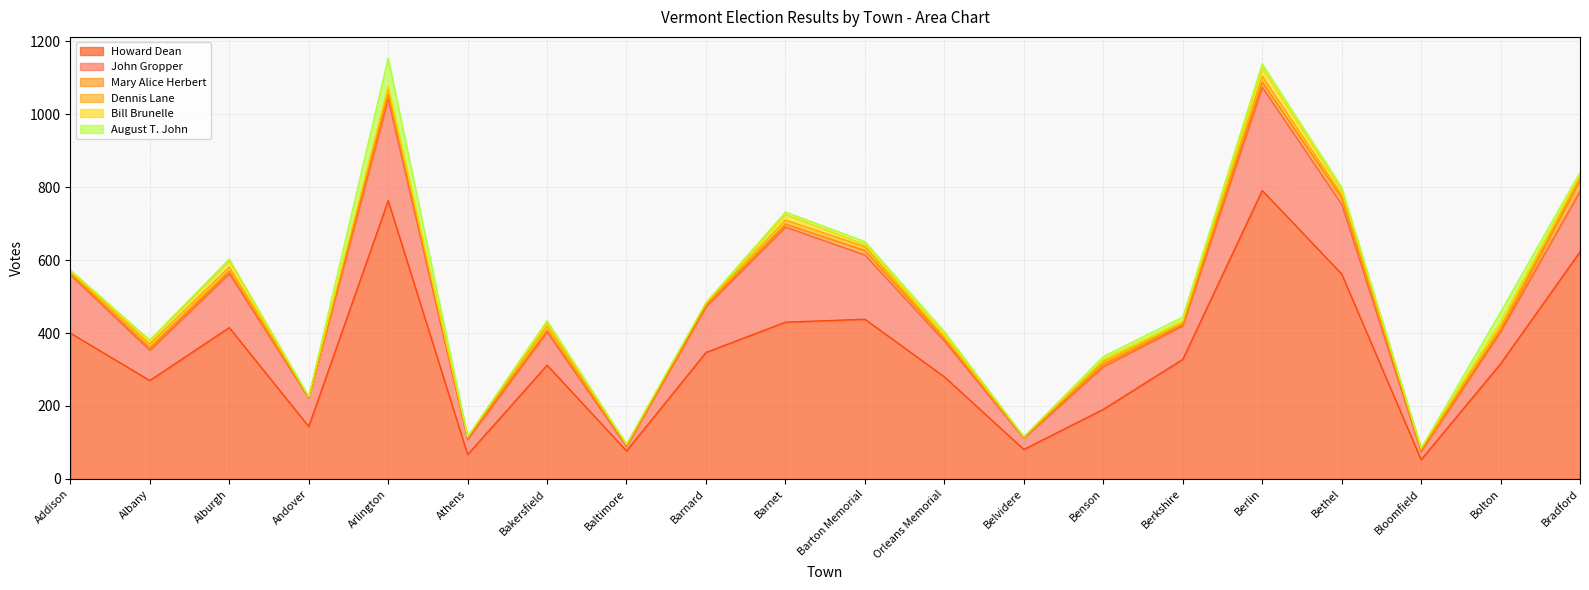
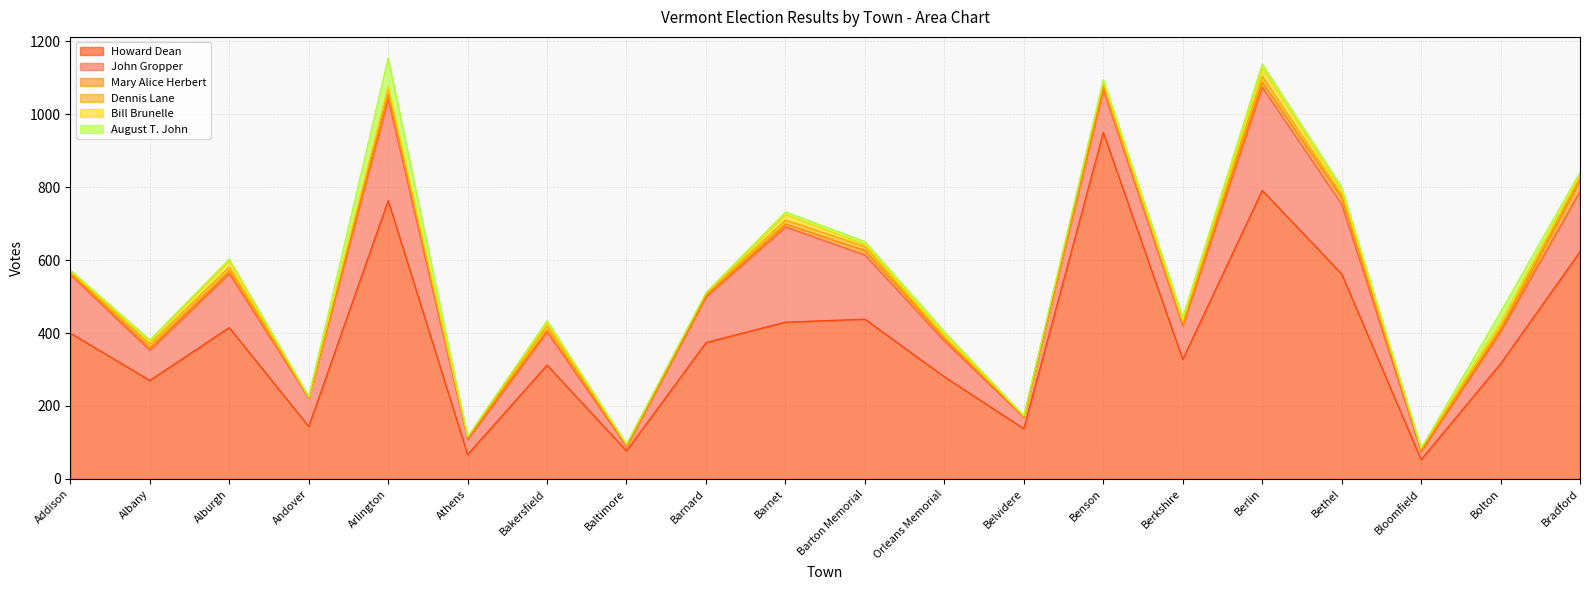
  {
    "Howard Dean": {
      "Addison": 400,
      "Albany": 270,
      "Alburgh": 420,
      "Andover": 140,
      "Arlington": 760,
      "Athens": 70,
      "Bakersfield": 310,
      "Baltimore": 80,
-     "Barnard": 350,
+     "Barnard": 370,
      "Barnet": 430,
      "Barton Memorial": 440,
      "Orleans Memorial": 280,
-     "Belvidere": 80,
-     "Benson": 190,
+     "Belvidere": 140,
+     "Benson": 950,
      "Berkshire": 330,
      "Berlin": 790,
      "Bethel": 560,
      "Bloomfield": 50,
      "Bolton": 320,
      "Bradford": 620
    },
    "John Gropper": {
      "Albany": 80,
      "Alburgh": 150,
      "Arlington": 280,
      "Barnet": 260,
      "Barton Memorial": 180,
      "Benson": 120,
      "Berlin": 280,
      "Bethel": 190,
      "Bradford": 170
    },
    "August T. John": {
      "Arlington": 80,
      "Barnet": 10,
      "Barton Memorial": 10,
      "Orleans Memorial": 10,
      "Benson": 10,
      "Berkshire": 10,
      "Berlin": 10,
      "Bethel": 10,
      "Bolton": 30,
      "Bradford": 10
    }
  }
